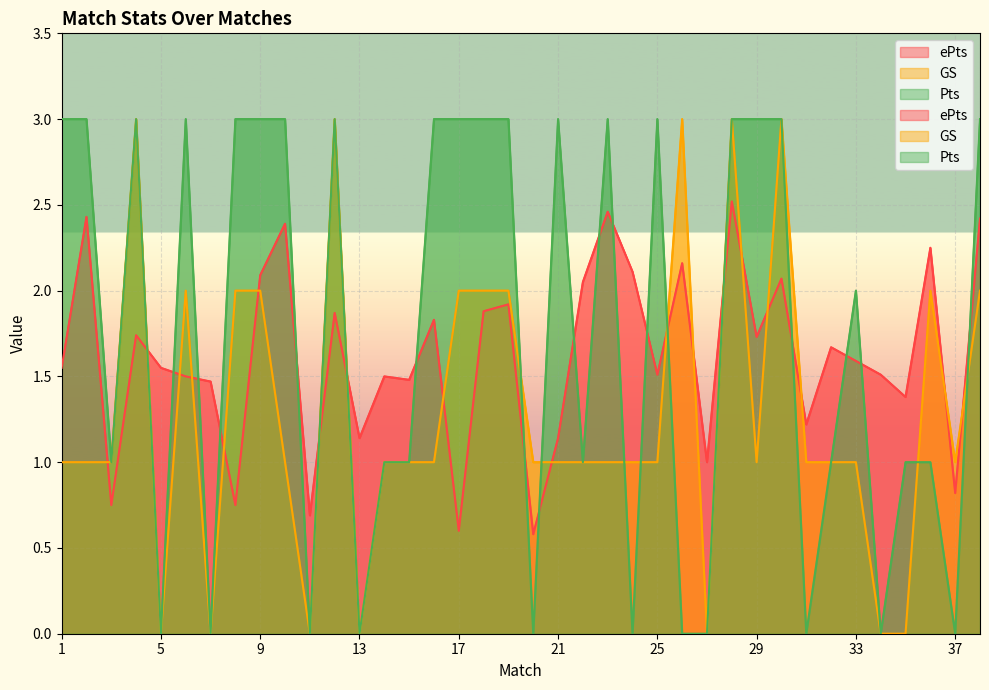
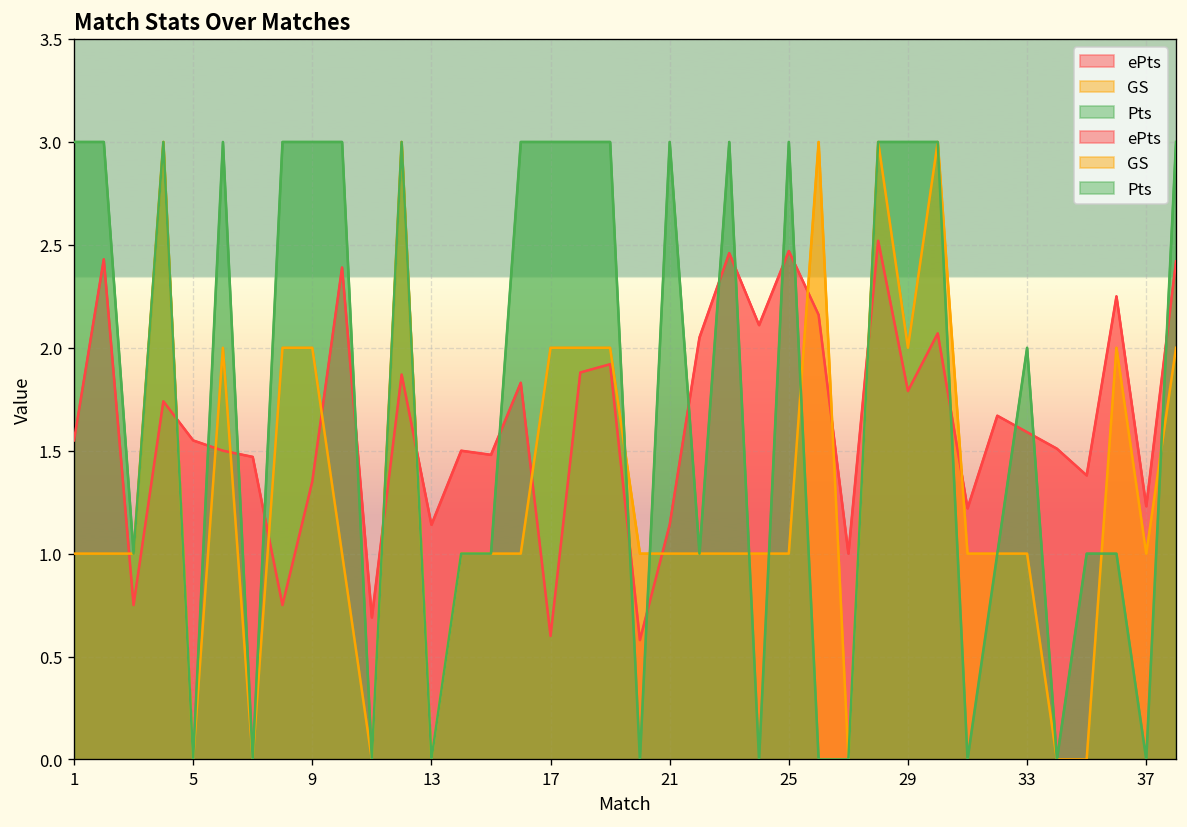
  {
    "ePts": {
      "1": 1.55,
      "5": 1.55,
-     "9": 2.09,
+     "9": 1.35,
      "13": 1.14,
      "17": 0.60,
      "21": 1.14,
-     "25": 1.51,
-     "29": 1.73,
+     "25": 2.47,
+     "29": 1.79,
      "33": 1.59,
-     "37": 0.82
+     "37": 1.23
    },
    "GS": {
      "1": 1,
      "9": 2,
      "17": 2,
      "21": 1,
      "25": 1,
-     "29": 1,
+     "29": 2,
      "33": 1,
      "37": 1
    },
    "Pts": {
      "1": 3.00,
      "9": 3.00,
      "17": 3.00,
      "21": 3.00,
      "25": 3.00,
      "29": 3.00,
      "33": 2.00,
      "37": 0.00
    }
  }
